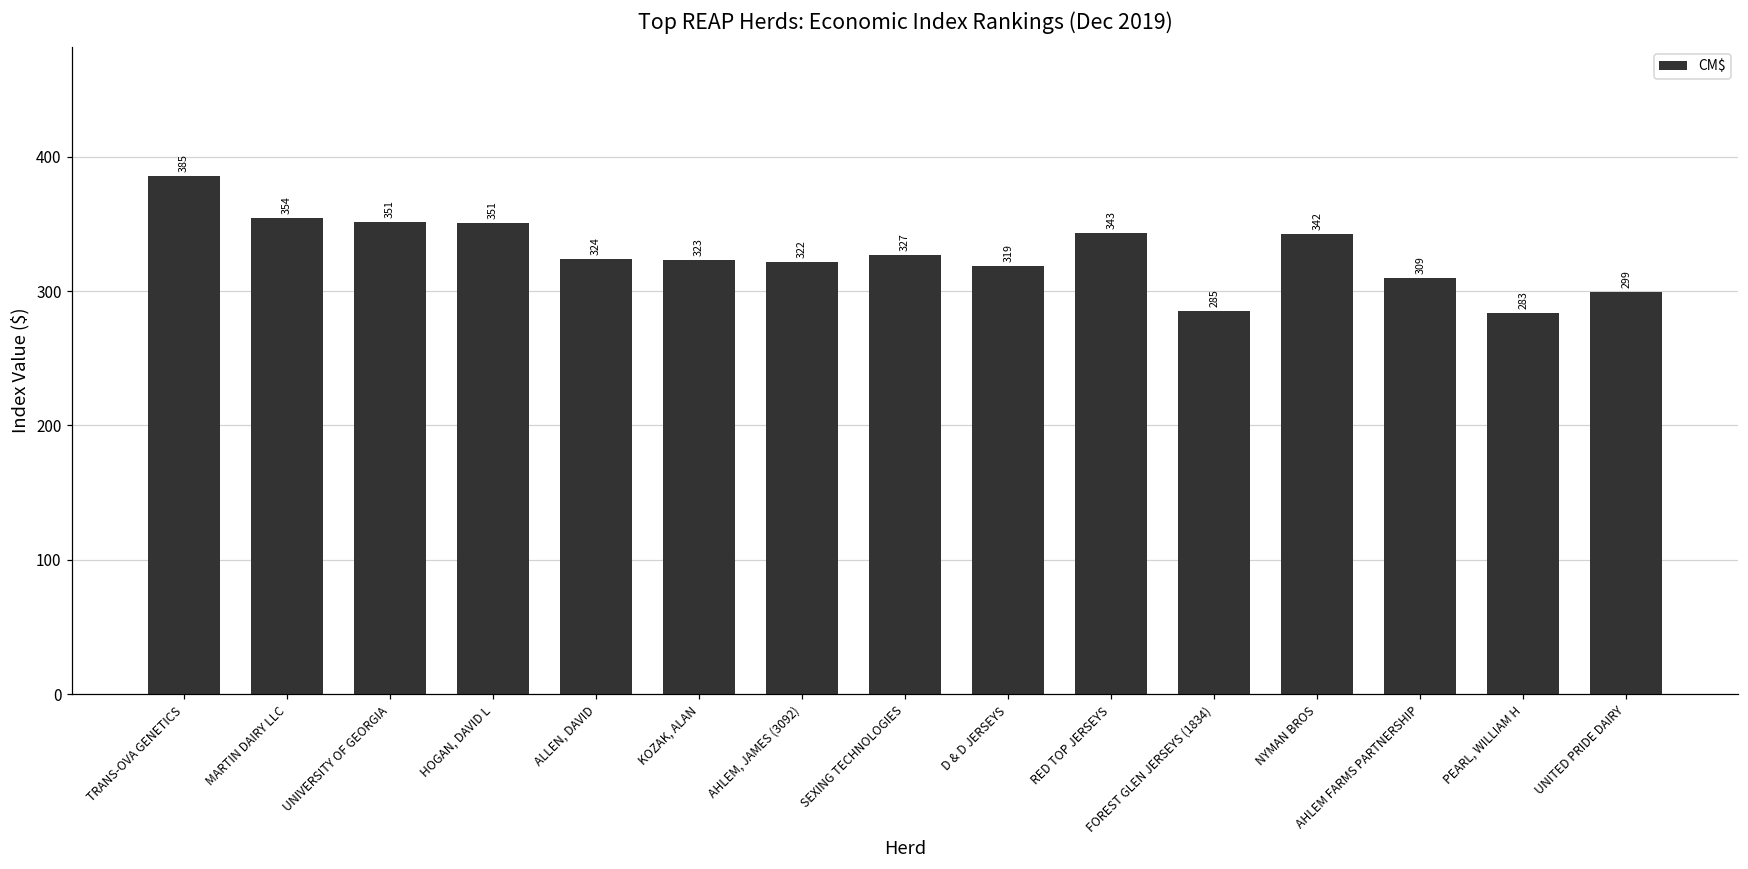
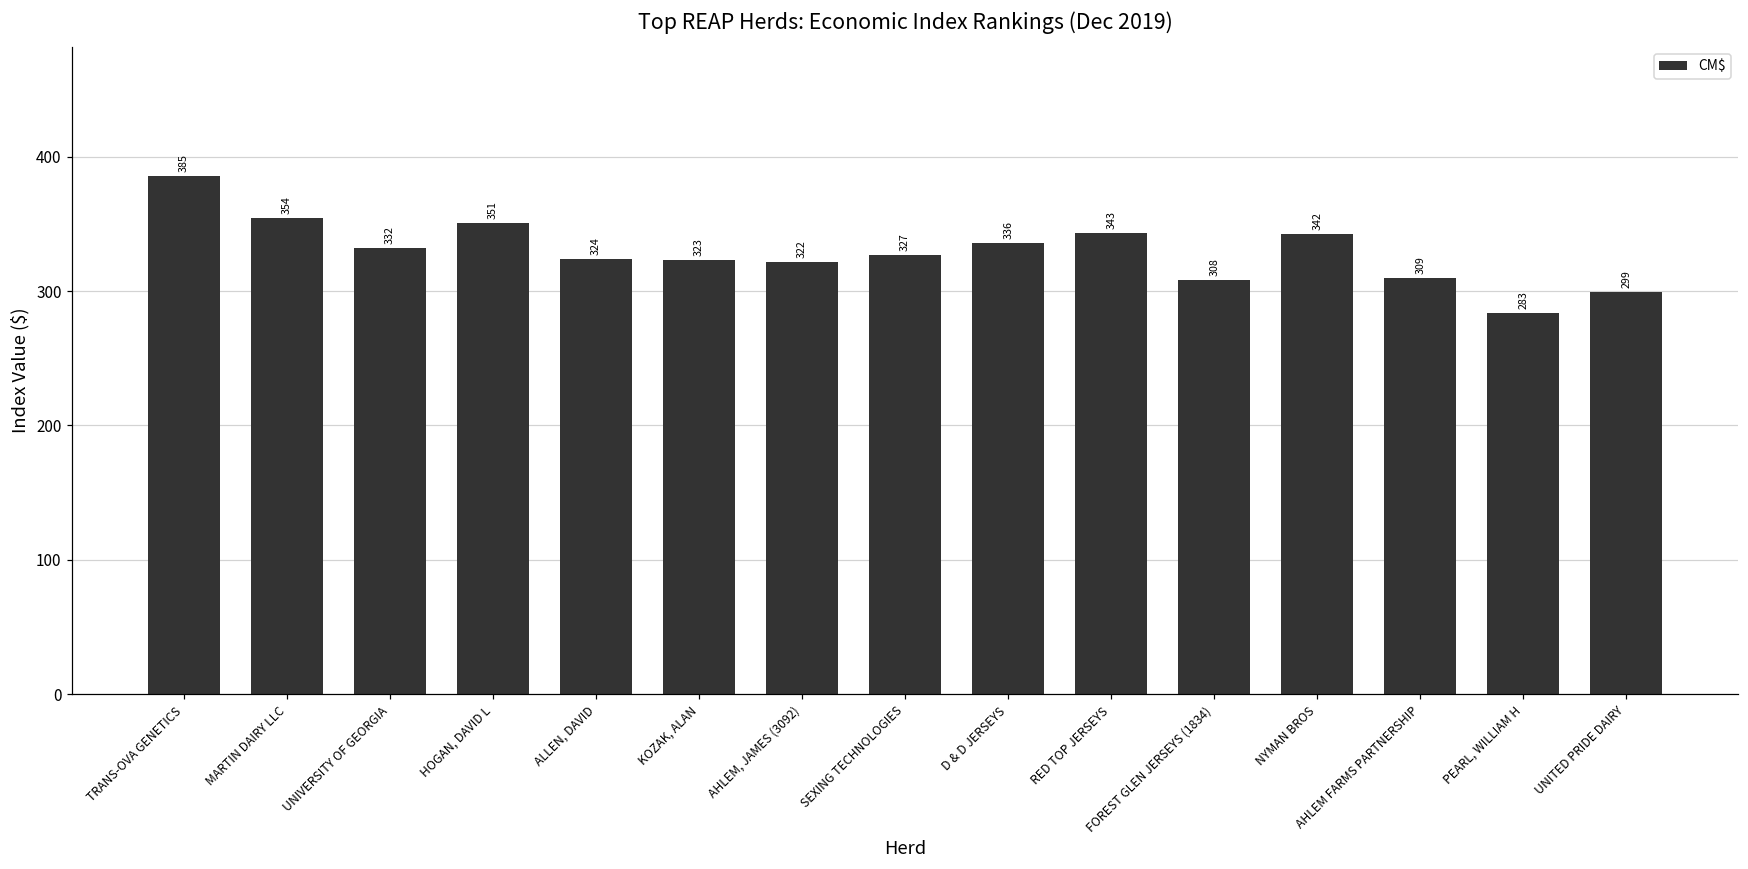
  {
    "TRANS-OVA GENETICS": 385,
    "MARTIN DAIRY LLC": 354,
-   "UNIVERSITY OF GEORGIA": 351,
+   "UNIVERSITY OF GEORGIA": 332,
    "HOGAN, DAVID L": 351,
    "ALLEN, DAVID": 324,
    "KOZAK, ALAN": 323,
    "AHLEM, JAMES (3092)": 322,
    "SEXING TECHNOLOGIES": 327,
-   "D & D JERSEYS": 319,
+   "D & D JERSEYS": 336,
    "RED TOP JERSEYS": 343,
-   "FOREST GLEN JERSEYS (1834)": 285,
+   "FOREST GLEN JERSEYS (1834)": 308,
    "NYMAN BROS": 342,
    "AHLEM FARMS PARTNERSHIP": 309,
    "PEARL, WILLIAM H": 283,
    "UNITED PRIDE DAIRY": 299
  }
